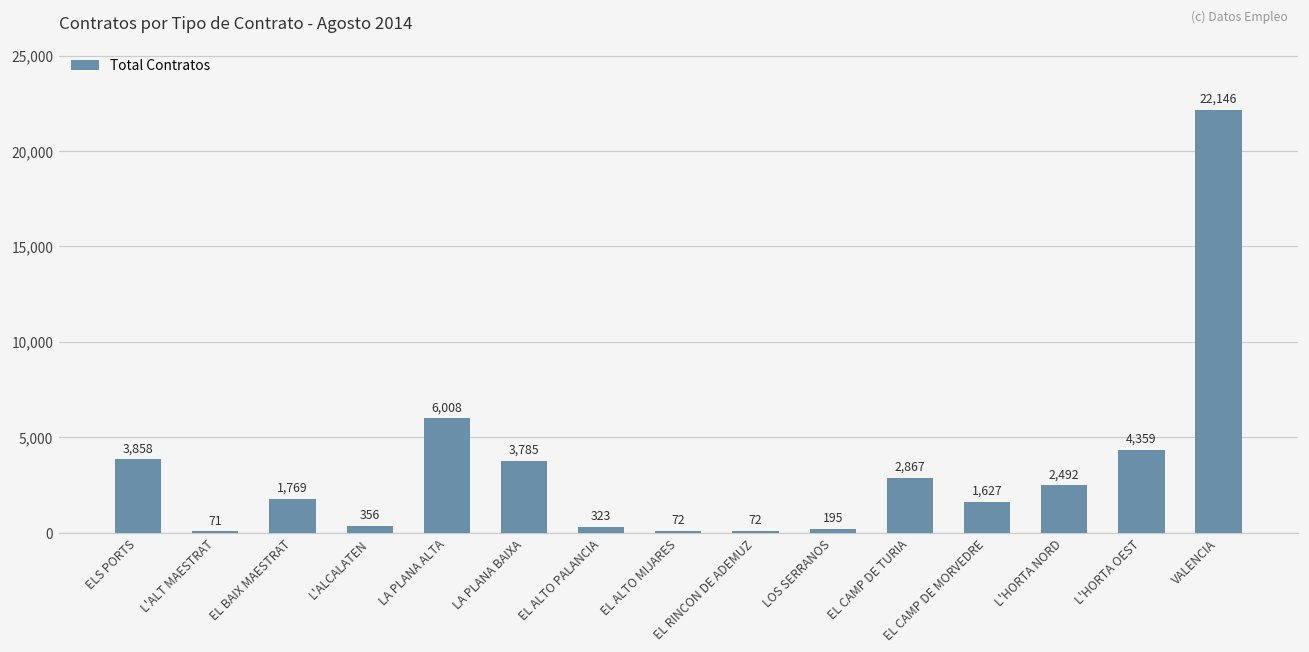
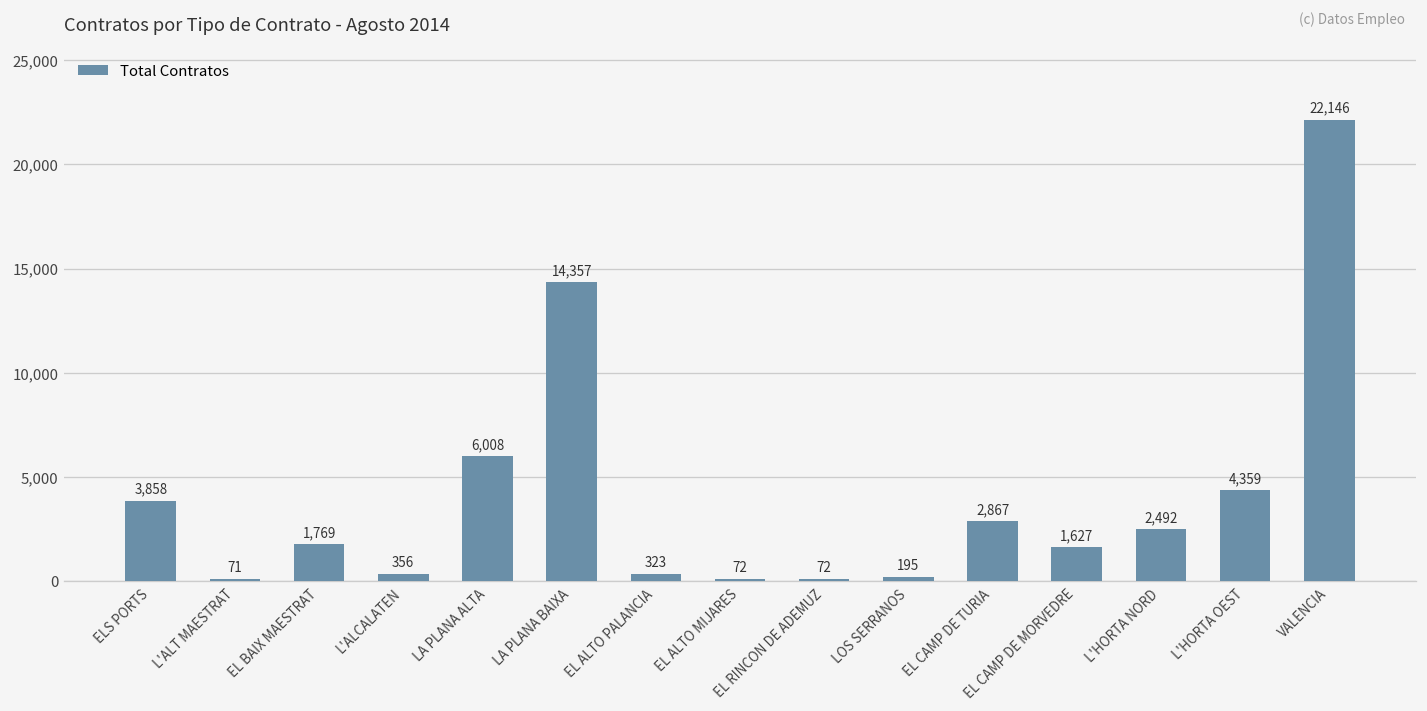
  {
    "ELS PORTS": "3,858",
    "L'ALT MAESTRAT": "71",
    "EL BAIX MAESTRAT": "1,769",
    "L'ALCALATEN": "356",
    "LA PLANA ALTA": "6,008",
-   "LA PLANA BAIXA": "3,785",
+   "LA PLANA BAIXA": "14,357",
    "EL ALTO PALANCIA": "323",
    "EL ALTO MIJARES": "72",
    "EL RINCON DE ADEMUZ": "72",
    "LOS SERRANOS": "195",
    "EL CAMP DE TURIA": "2,867",
    "EL CAMP DE MORVEDRE": "1,627",
    "L'HORTA NORD": "2,492",
    "L'HORTA OEST": "4,359",
    "VALENCIA": "22,146"
  }
